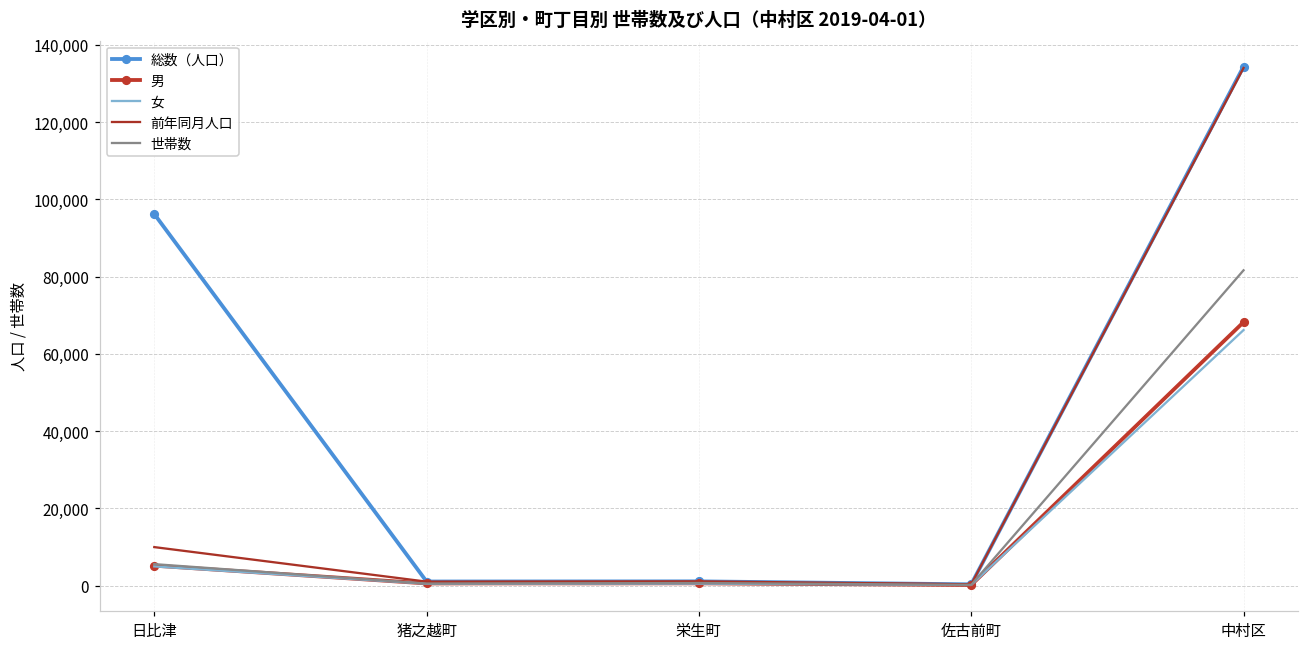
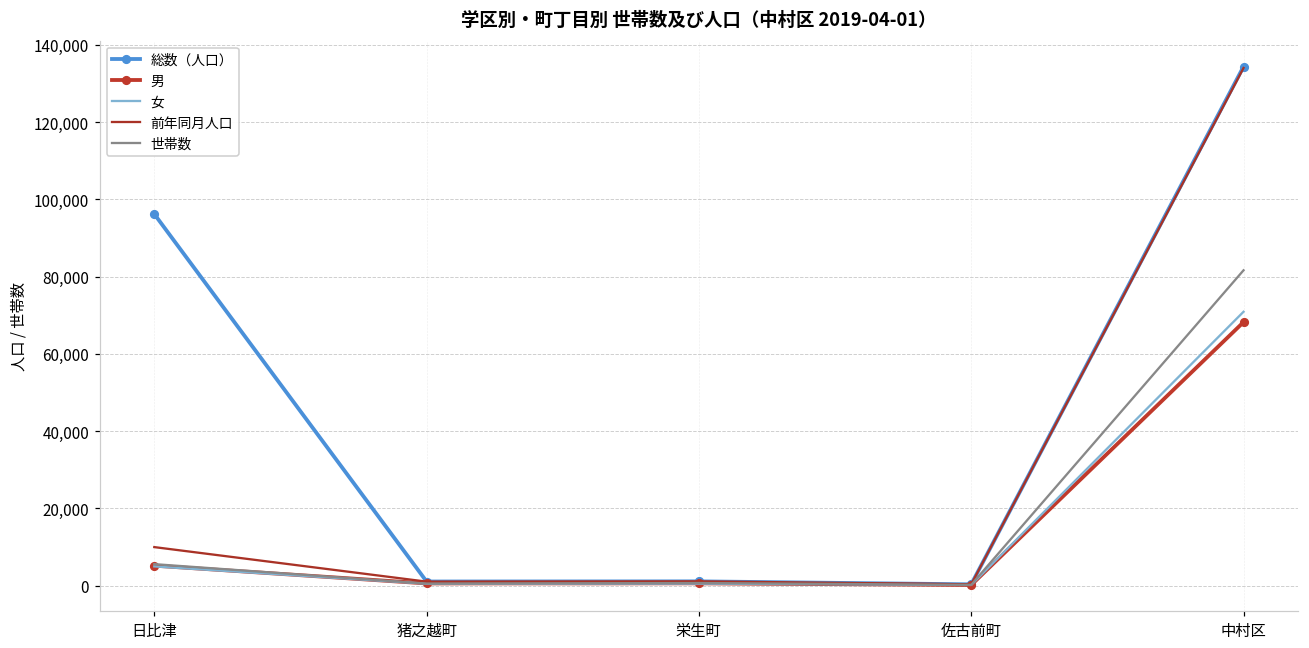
  {
    "総数（人口）": {
      "日比津": "96,000"
    },
    "女": {
-     "中村区": "66,000"
+     "中村区": "71,000"
    },
    "世帯数": {
      "中村区": "82,000"
    }
  }
